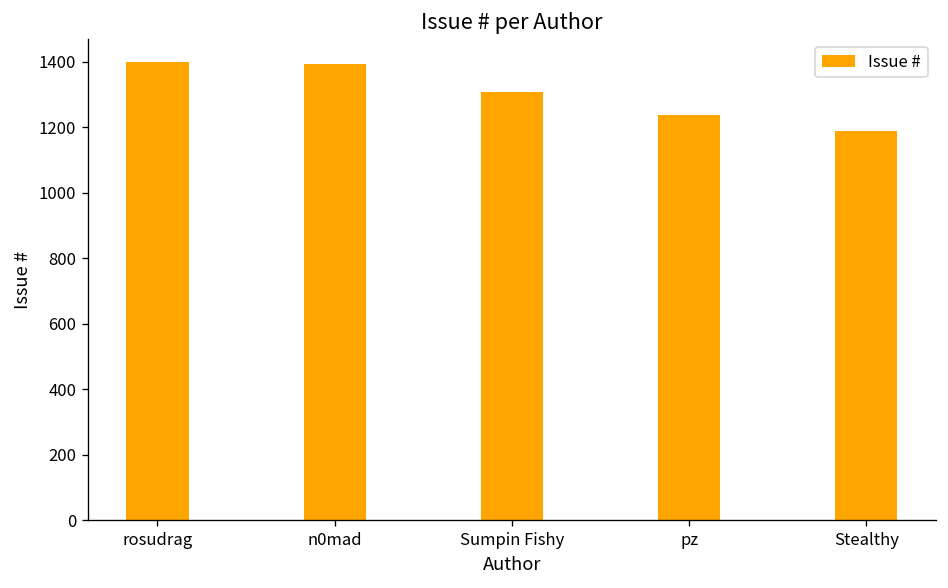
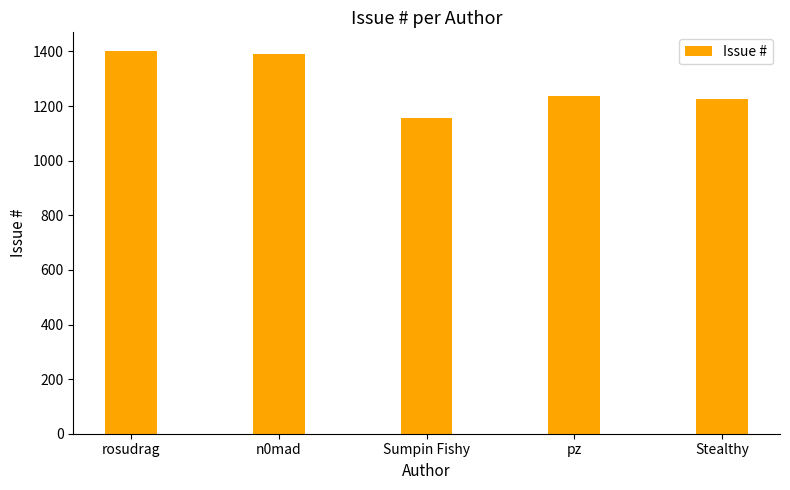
  {
    "rosudrag": 1400,
    "n0mad": 1390,
-   "Sumpin Fishy": 1310,
+   "Sumpin Fishy": 1160,
    "pz": 1240,
-   "Stealthy": 1190
+   "Stealthy": 1230
  }
